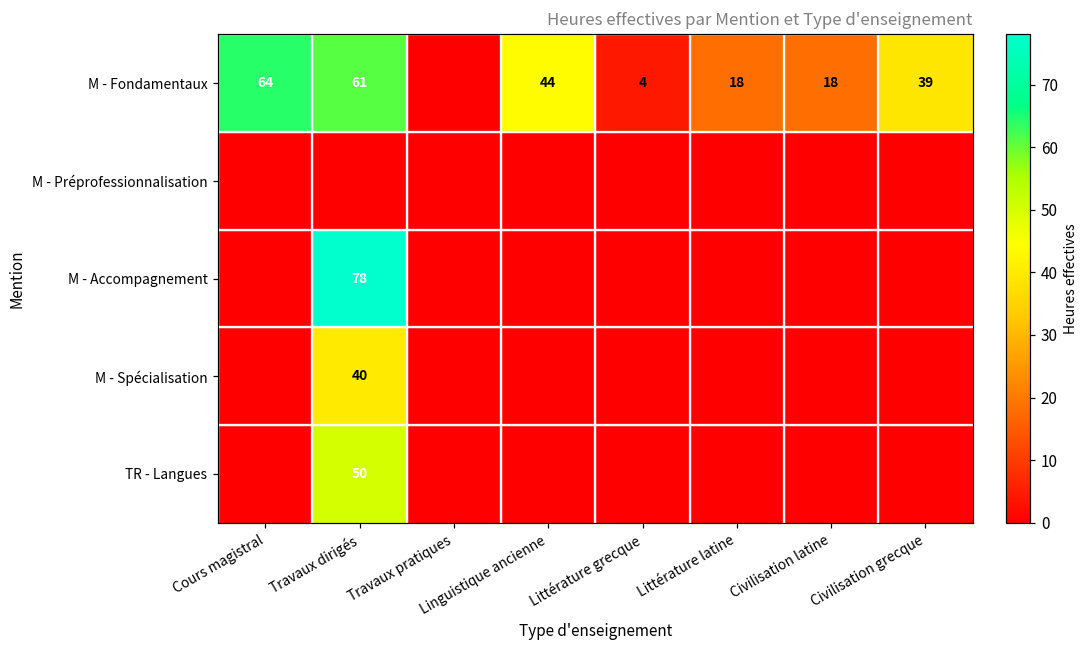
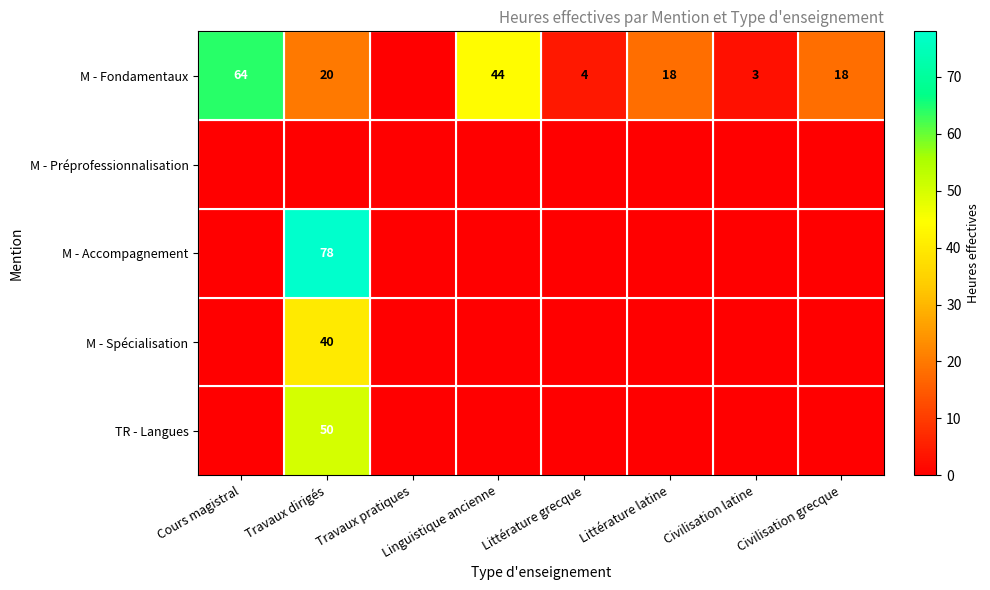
  {
    "M - Fondamentaux": {
      "Cours magistral": 64,
-     "Travaux dirigés": 61,
+     "Travaux dirigés": 20,
      "Linguistique ancienne": 44,
      "Littérature grecque": 4,
      "Littérature latine": 18,
-     "Civilisation latine": 18,
-     "Civilisation grecque": 39
+     "Civilisation latine": 3,
+     "Civilisation grecque": 18
    },
    "M - Accompagnement": {
      "Travaux dirigés": 78
    },
    "M - Spécialisation": {
      "Travaux dirigés": 40
    },
    "TR - Langues": {
      "Travaux dirigés": 50
    }
  }
